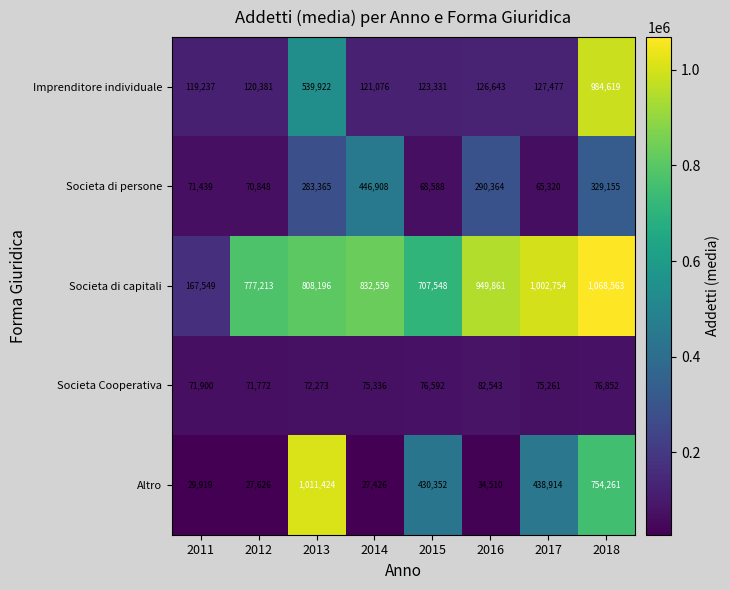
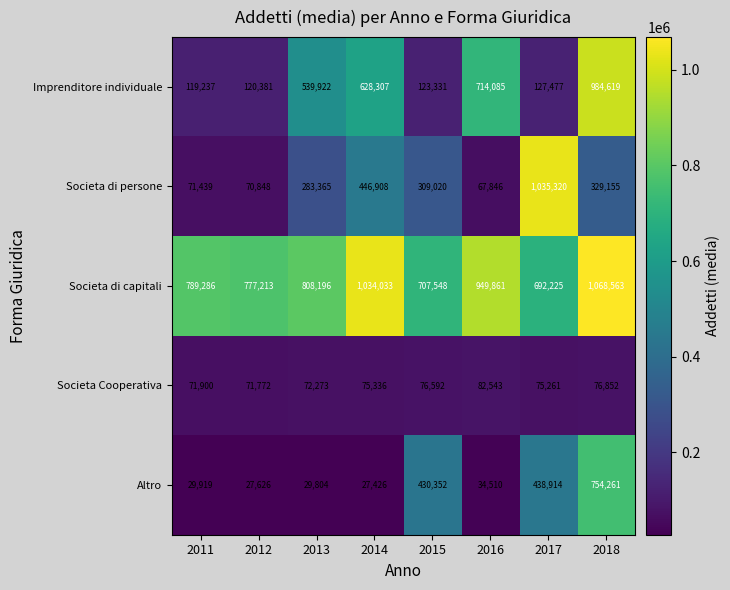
  {
    "Imprenditore individuale": {
      "2011": "119,237",
      "2012": "120,381",
      "2013": "539,922",
-     "2014": "121,076",
+     "2014": "628,307",
      "2015": "123,331",
-     "2016": "126,643",
+     "2016": "714,085",
      "2017": "127,477",
      "2018": "984,619"
    },
    "Societa di persone": {
      "2011": "71,439",
      "2012": "70,848",
      "2013": "283,365",
      "2014": "446,908",
-     "2015": "68,588",
-     "2016": "290,364",
-     "2017": "65,320",
+     "2015": "309,020",
+     "2016": "67,846",
+     "2017": "1,035,320",
      "2018": "329,155"
    },
    "Societa di capitali": {
-     "2011": "167,549",
+     "2011": "789,286",
      "2012": "777,213",
      "2013": "808,196",
-     "2014": "832,559",
+     "2014": "1,034,033",
      "2015": "707,548",
      "2016": "949,861",
-     "2017": "1,002,754",
+     "2017": "692,225",
      "2018": "1,068,563"
    },
    "Societa Cooperativa": {
      "2011": "71,900",
      "2012": "71,772",
      "2013": "72,273",
      "2014": "75,336",
      "2015": "76,592",
      "2016": "82,543",
      "2017": "75,261",
      "2018": "76,852"
    },
    "Altro": {
      "2011": "29,919",
      "2012": "27,626",
-     "2013": "1,011,424",
+     "2013": "29,804",
      "2014": "27,426",
      "2015": "430,352",
      "2016": "34,510",
      "2017": "438,914",
      "2018": "754,261"
    }
  }
